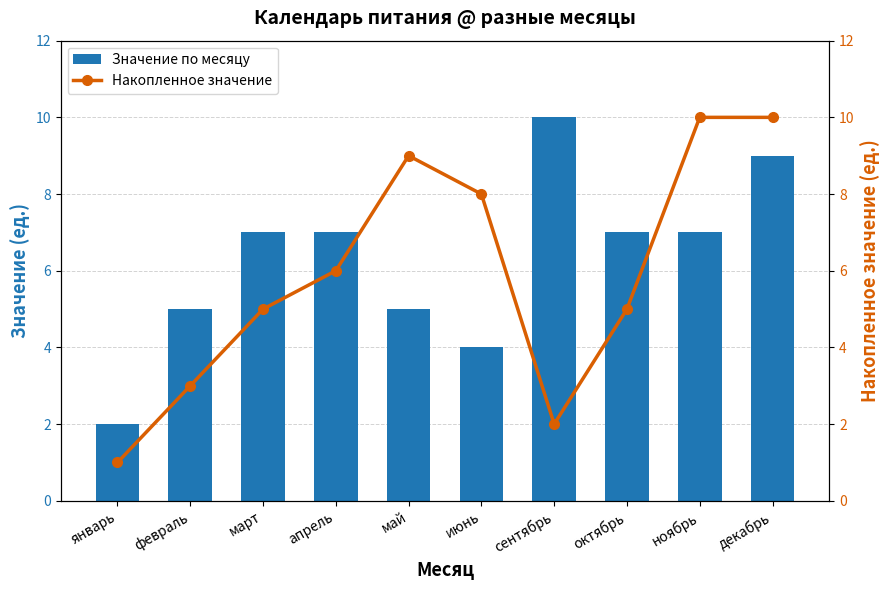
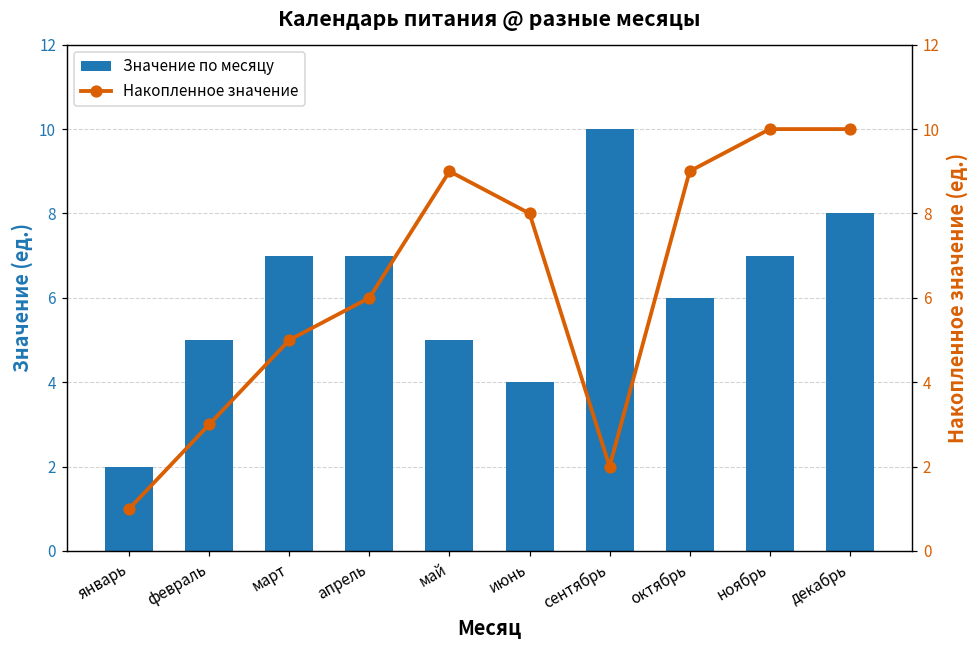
  {
    "Значение по месяцу": {
      "январь": 2,
      "февраль": 5,
      "март": 7,
      "апрель": 7,
      "май": 5,
      "июнь": 4,
      "сентябрь": 10,
-     "октябрь": 7,
+     "октябрь": 6,
      "ноябрь": 7,
-     "декабрь": 9
+     "декабрь": 8
    },
    "Накопленное значение": {
      "январь": 1,
      "февраль": 3,
      "март": 5,
      "апрель": 6,
      "май": 9,
      "июнь": 8,
      "сентябрь": 2,
-     "октябрь": 5,
+     "октябрь": 9,
      "ноябрь": 10,
      "декабрь": 10
    }
  }
